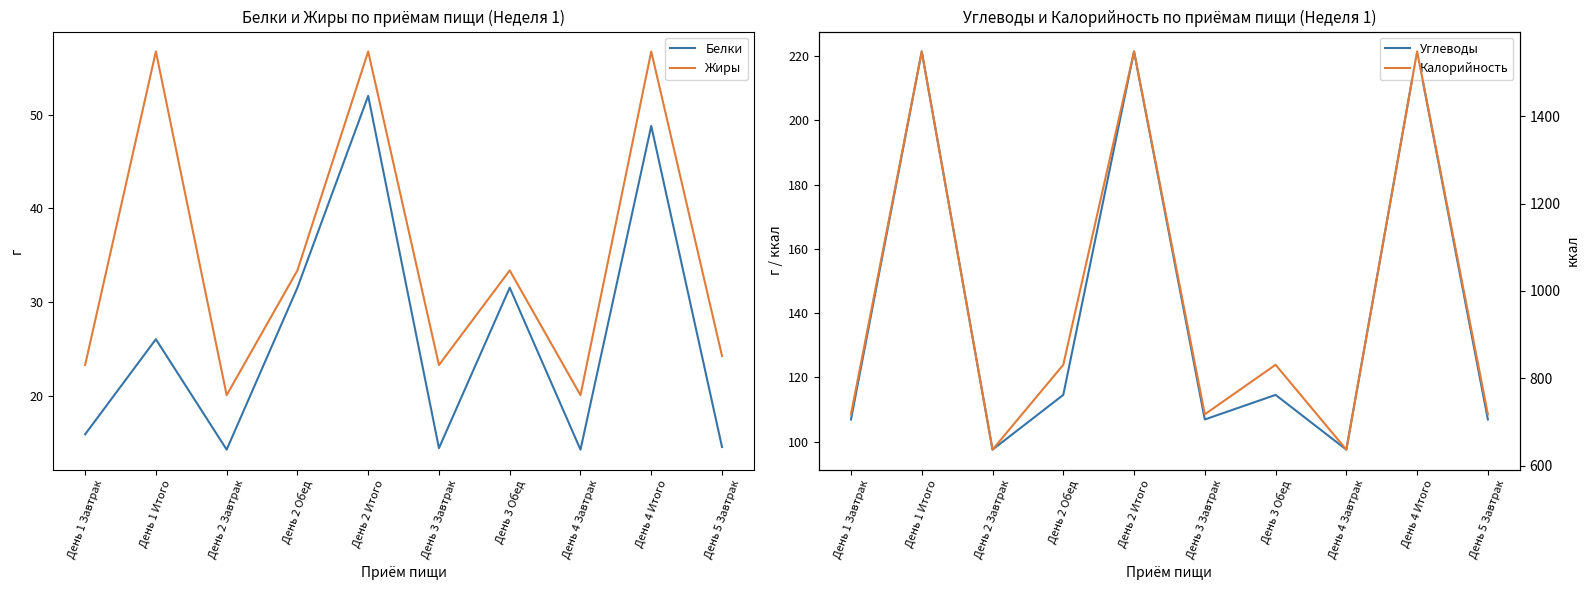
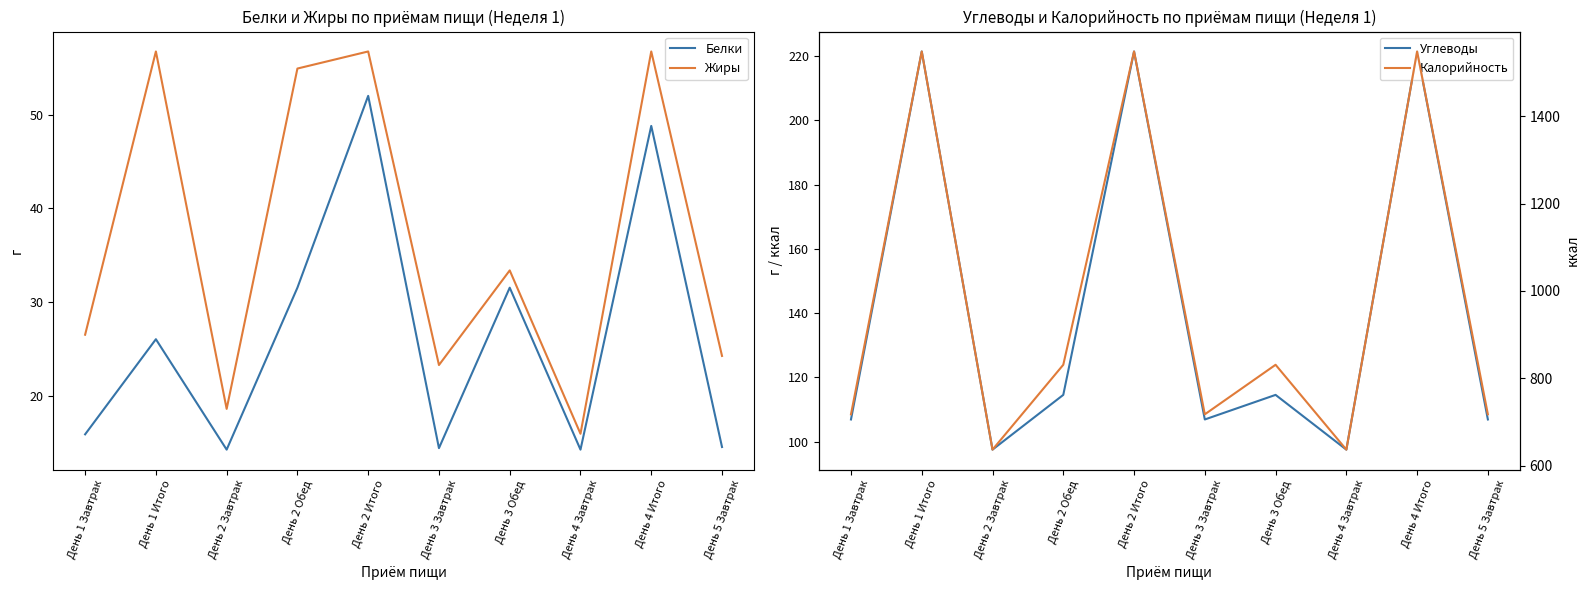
  {
    "Белки и Жиры по приёмам пищи (Неделя 1)": {
      "Белки": {
        "День 1 Завтрак": 16,
        "День 1 Итого": 26,
        "День 2 Завтрак": 14,
        "День 2 Обед": 32,
        "День 2 Итого": 52,
        "День 3 Завтрак": 14,
        "День 3 Обед": 32,
        "День 4 Завтрак": 14,
        "День 4 Итого": 49,
        "День 5 Завтрак": 15
      },
      "Жиры": {
-       "День 1 Завтрак": 23,
+       "День 1 Завтрак": 27,
        "День 1 Итого": 57,
-       "День 2 Завтрак": 20,
-       "День 2 Обед": 33,
+       "День 2 Завтрак": 19,
+       "День 2 Обед": 55,
        "День 2 Итого": 57,
        "День 3 Завтрак": 23,
        "День 3 Обед": 33,
-       "День 4 Завтрак": 20,
+       "День 4 Завтрак": 16,
        "День 4 Итого": 57,
        "День 5 Завтрак": 24
      }
    }
  }
